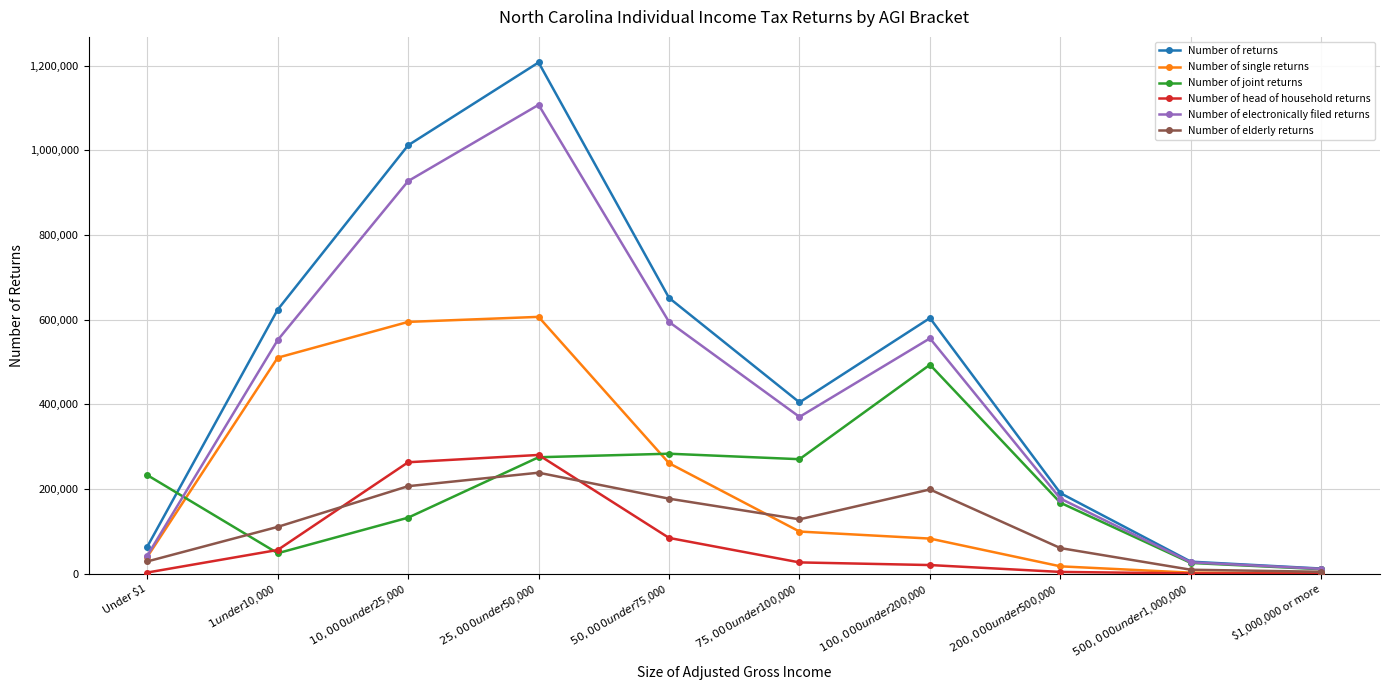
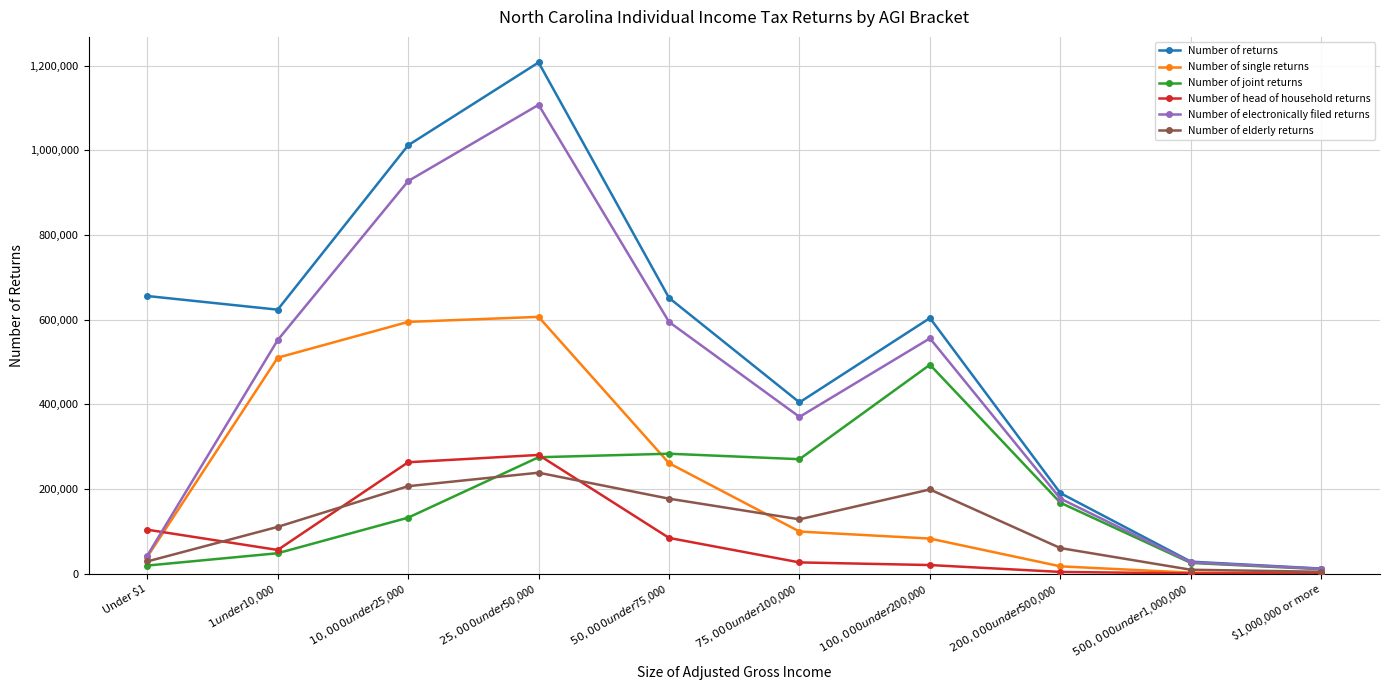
  {
    "Number of returns": {
-     "Under $1": "60,000"
+     "Under $1": "660,000"
    },
    "Number of joint returns": {
-     "Under $1": "230,000"
+     "Under $1": "20,000"
    },
    "Number of head of household returns": {
-     "Under $1": "0"
+     "Under $1": "100,000"
    },
    "Number of elderly returns": {
      "Under $1": "30,000"
    }
  }
